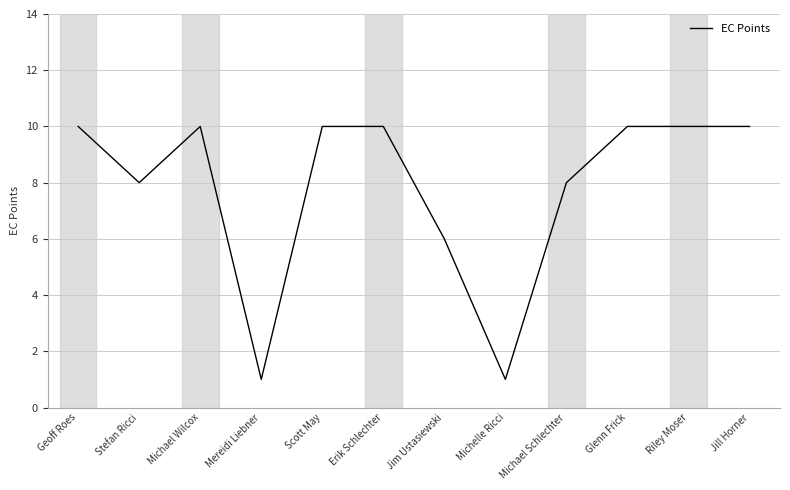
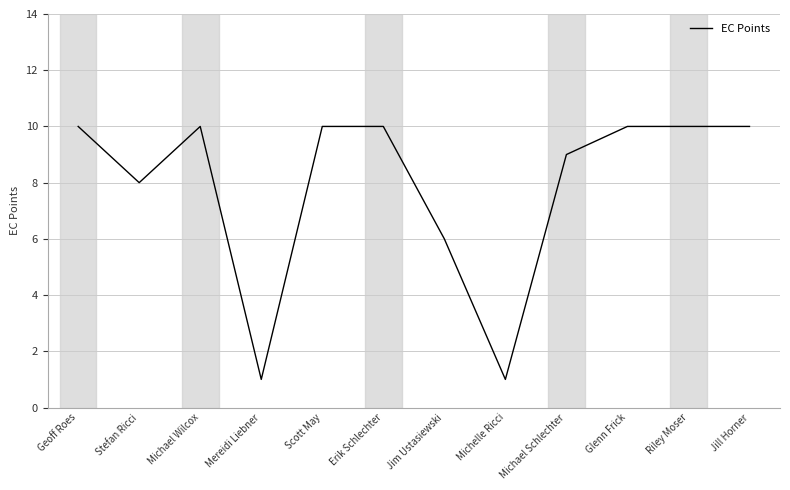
  {
    "Geoff Roes": 10,
    "Stefan Ricci": 8,
    "Michael Wilcox": 10,
    "Mereidi Liebner": 1,
    "Scott May": 10,
    "Erik Schlechter": 10,
    "Jim Ustasiewski": 6,
    "Michelle Ricci": 1,
-   "Michael Schlechter": 8,
+   "Michael Schlechter": 9,
    "Glenn Frick": 10,
    "Riley Moser": 10,
    "Jill Horner": 10
  }
